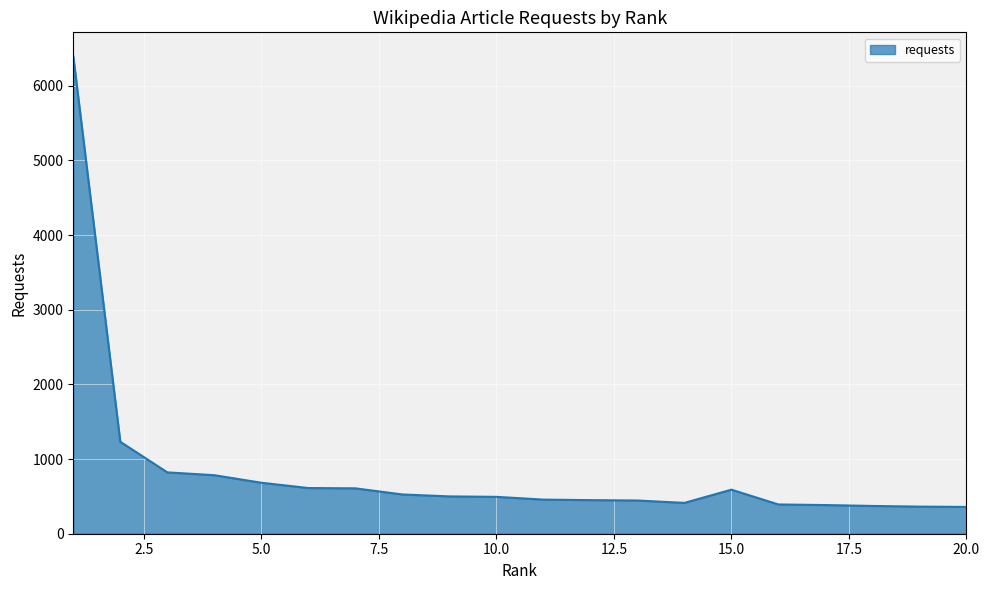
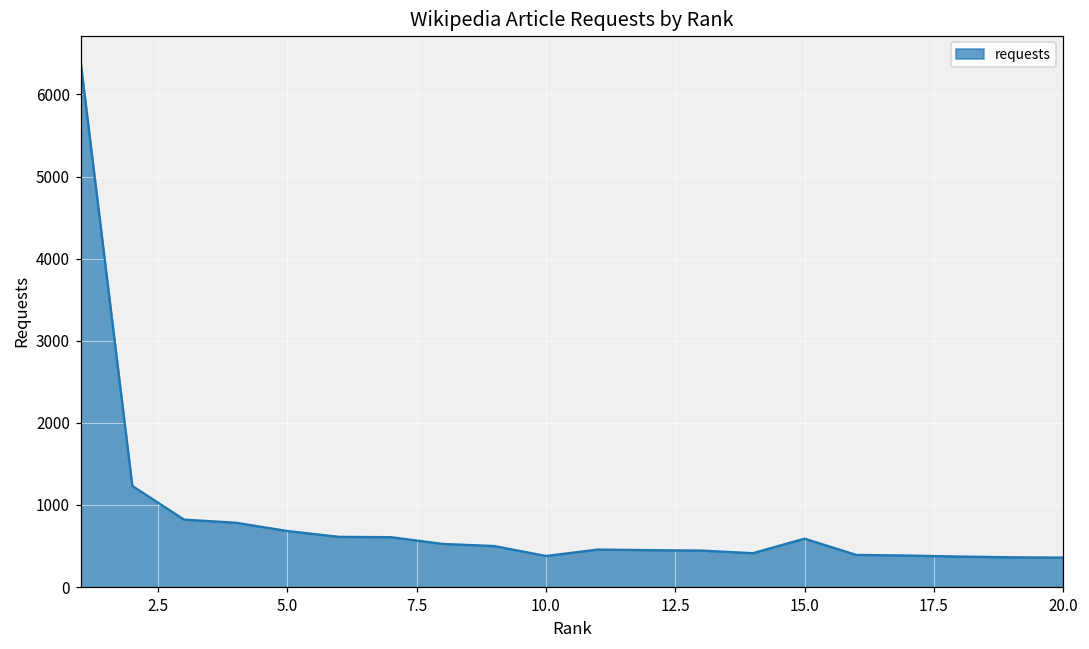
  {
    "5.0": 700,
-   "10.0": 500,
+   "10.0": 400,
    "15.0": 600,
    "20.0": 400
  }
